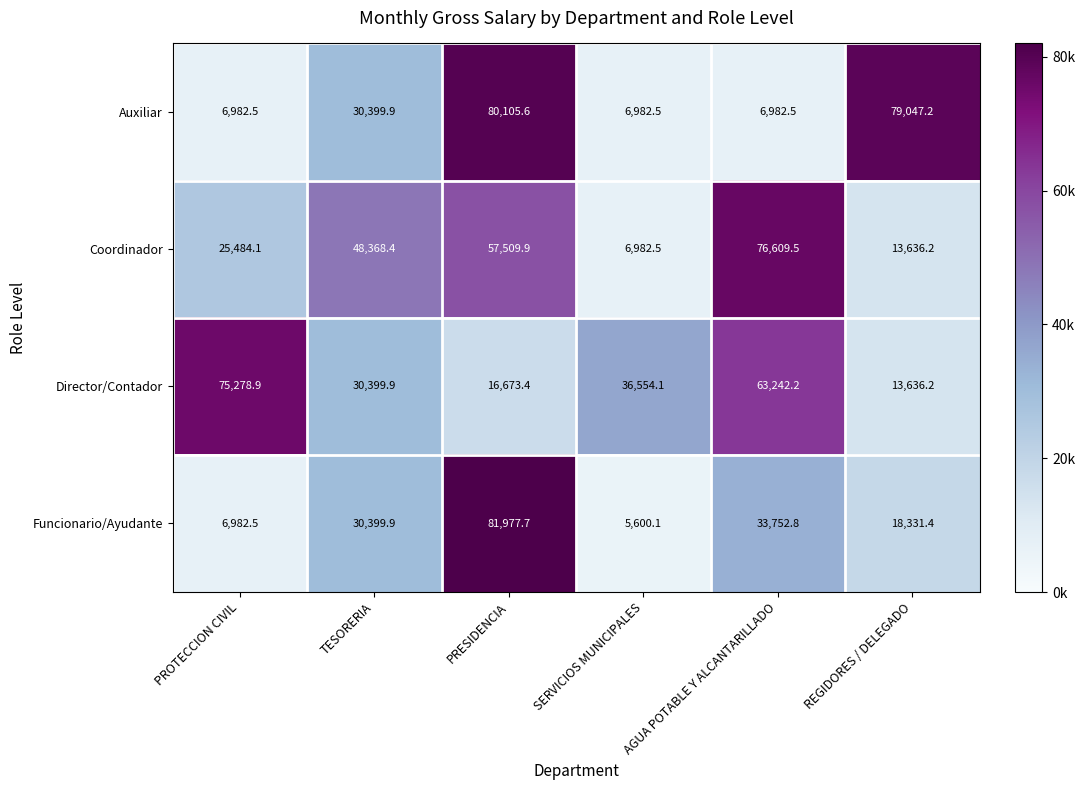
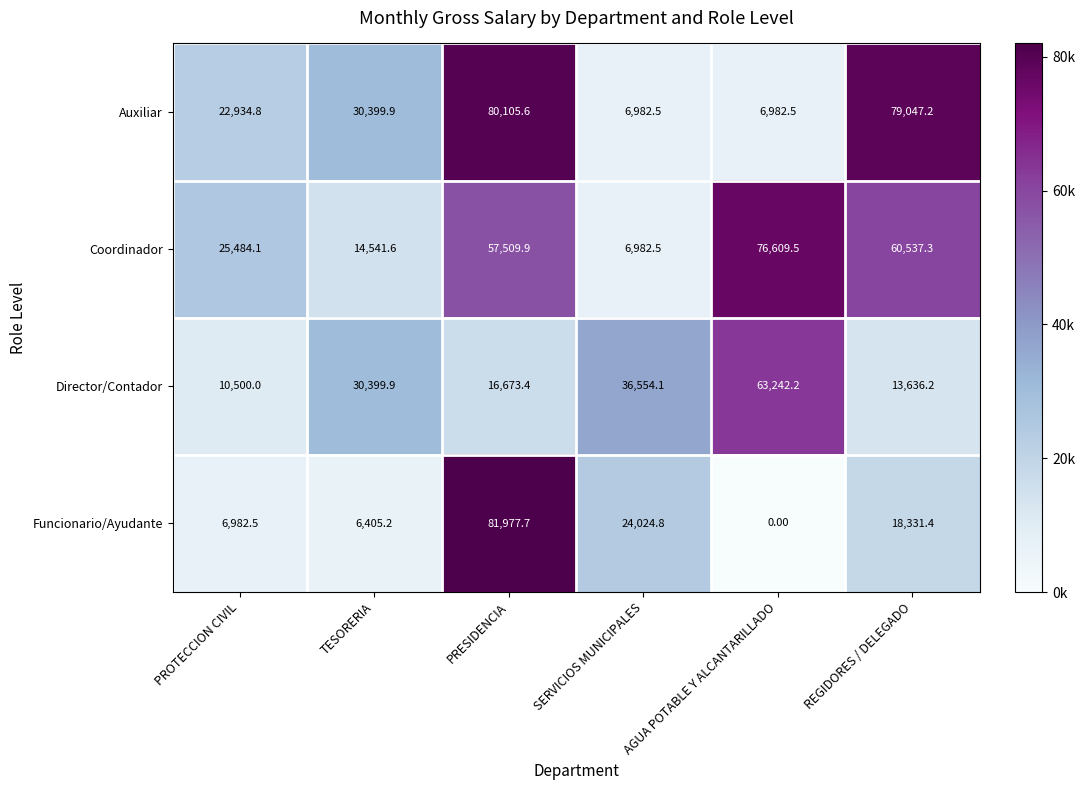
  {
    "Auxiliar": {
-     "PROTECCION CIVIL": "6,982.5",
+     "PROTECCION CIVIL": "22,934.8",
      "TESORERIA": "30,399.9",
      "PRESIDENCIA": "80,105.6",
      "SERVICIOS MUNICIPALES": "6,982.5",
      "AGUA POTABLE Y ALCANTARILLADO": "6,982.5",
      "REGIDORES / DELEGADO": "79,047.2"
    },
    "Coordinador": {
      "PROTECCION CIVIL": "25,484.1",
-     "TESORERIA": "48,368.4",
+     "TESORERIA": "14,541.6",
      "PRESIDENCIA": "57,509.9",
      "SERVICIOS MUNICIPALES": "6,982.5",
      "AGUA POTABLE Y ALCANTARILLADO": "76,609.5",
-     "REGIDORES / DELEGADO": "13,636.2"
+     "REGIDORES / DELEGADO": "60,537.3"
    },
    "Director/Contador": {
-     "PROTECCION CIVIL": "75,278.9",
+     "PROTECCION CIVIL": "10,500.0",
      "TESORERIA": "30,399.9",
      "PRESIDENCIA": "16,673.4",
      "SERVICIOS MUNICIPALES": "36,554.1",
      "AGUA POTABLE Y ALCANTARILLADO": "63,242.2",
      "REGIDORES / DELEGADO": "13,636.2"
    },
    "Funcionario/Ayudante": {
      "PROTECCION CIVIL": "6,982.5",
-     "TESORERIA": "30,399.9",
+     "TESORERIA": "6,405.2",
      "PRESIDENCIA": "81,977.7",
-     "SERVICIOS MUNICIPALES": "5,600.1",
-     "AGUA POTABLE Y ALCANTARILLADO": "33,752.8",
+     "SERVICIOS MUNICIPALES": "24,024.8",
+     "AGUA POTABLE Y ALCANTARILLADO": "0.00",
      "REGIDORES / DELEGADO": "18,331.4"
    }
  }
